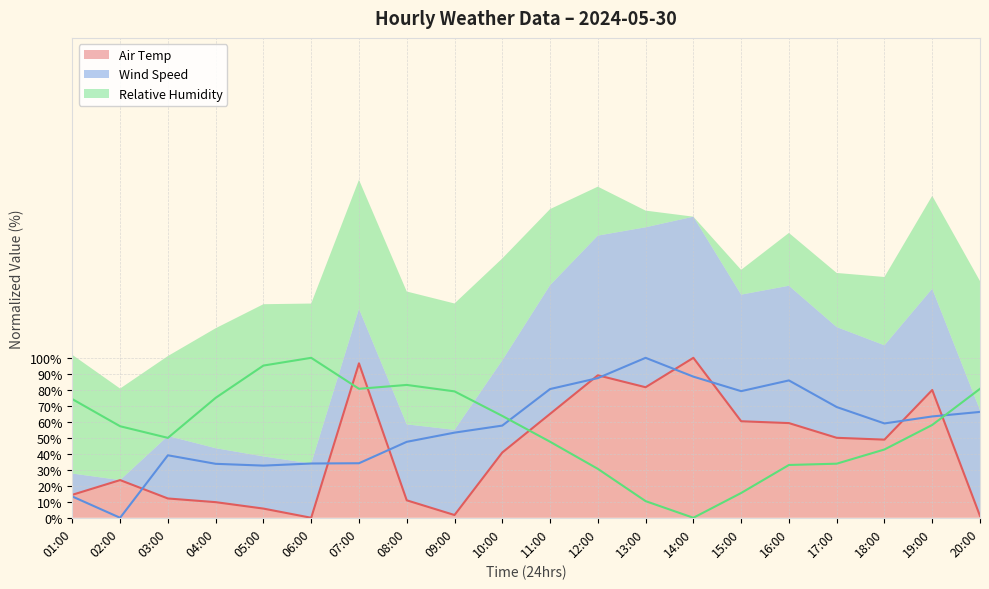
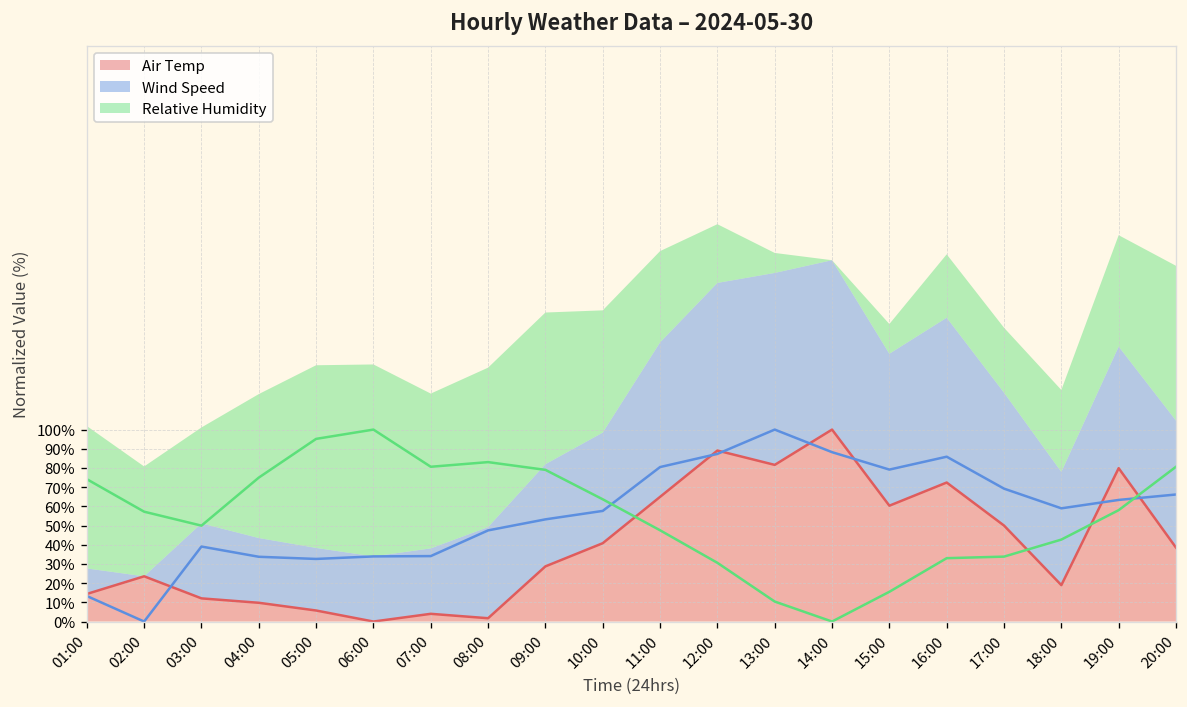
  {
    "Air Temp": {
      "03:00": "12%",
      "04:00": "10%",
      "05:00": "6%",
      "06:00": "0%",
-     "07:00": "97%",
-     "08:00": "11%",
-     "09:00": "2%",
+     "07:00": "4%",
+     "08:00": "2%",
+     "09:00": "29%",
      "10:00": "41%",
      "11:00": "65%",
      "12:00": "89%",
      "13:00": "82%",
      "14:00": "100%",
      "15:00": "60%",
-     "16:00": "59%",
+     "16:00": "72%",
      "17:00": "50%",
-     "18:00": "49%",
+     "18:00": "19%",
      "19:00": "80%",
-     "20:00": "1%"
+     "20:00": "39%"
    }
  }
